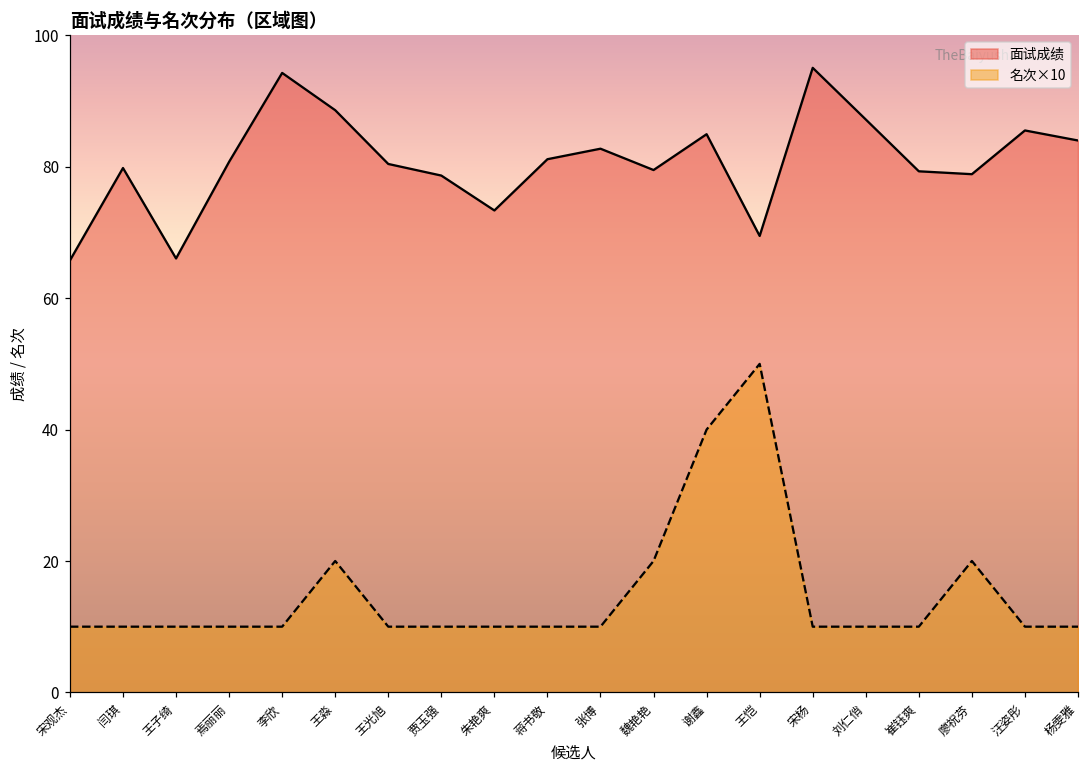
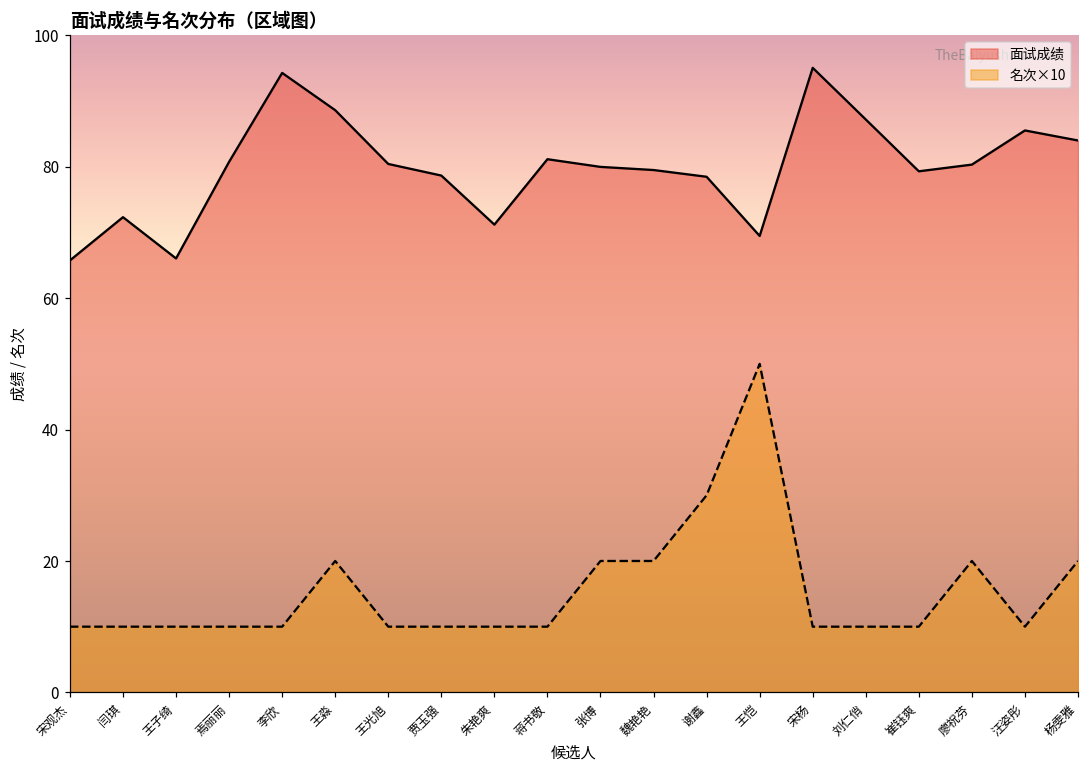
  {
    "面试成绩": {
      "宋观杰": 66,
-     "闫琪": 80,
+     "闫琪": 72,
      "王子绮": 66,
      "焉丽丽": 81,
      "李欣": 94,
      "王淼": 89,
      "王光旭": 80,
      "贾玉强": 79,
-     "朱艳爽": 73,
+     "朱艳爽": 71,
      "蒋书敬": 81,
-     "张博": 83,
+     "张博": 80,
      "魏艳艳": 80,
-     "谢鑫": 85,
+     "谢鑫": 78,
      "王恺": 69,
      "宋杨": 95,
      "刘仁俏": 87,
      "崔钰爽": 79,
-     "廖祝芬": 79,
+     "廖祝芬": 80,
      "汪姿彤": 86,
      "杨雯雅": 84
    },
    "名次×10": {
      "宋观杰": 10,
      "闫琪": 10,
      "王子绮": 10,
      "焉丽丽": 10,
      "李欣": 10,
      "王淼": 20,
      "王光旭": 10,
      "贾玉强": 10,
      "朱艳爽": 10,
      "蒋书敬": 10,
-     "张博": 10,
+     "张博": 20,
      "魏艳艳": 20,
-     "谢鑫": 40,
+     "谢鑫": 30,
      "王恺": 50,
      "宋杨": 10,
      "刘仁俏": 10,
      "崔钰爽": 10,
      "廖祝芬": 20,
      "汪姿彤": 10,
-     "杨雯雅": 10
+     "杨雯雅": 20
    }
  }
